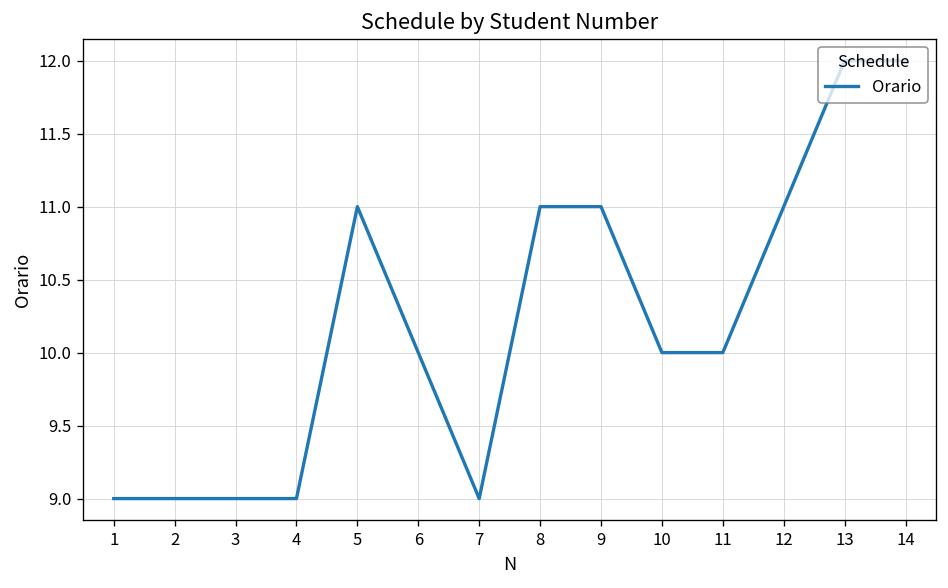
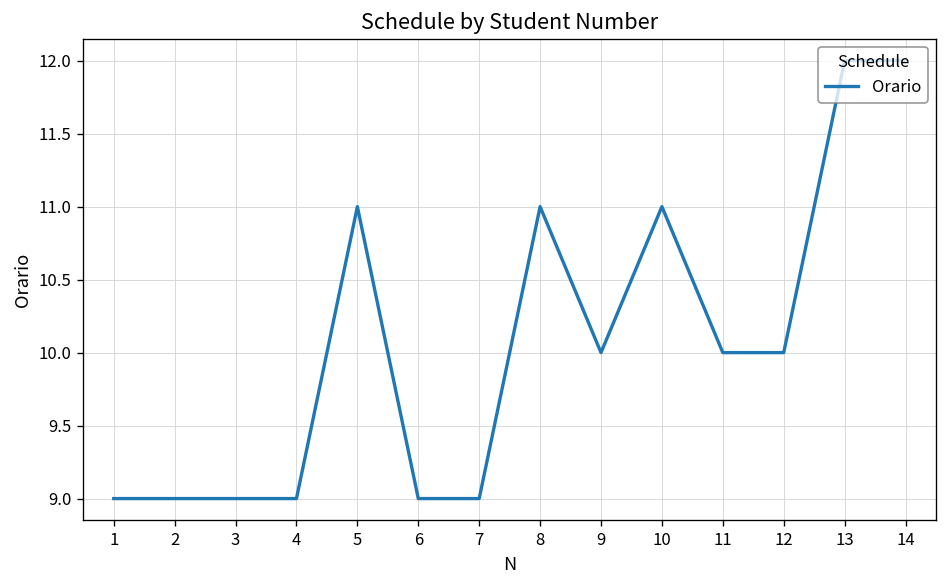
  {
    "1": 9,
    "2": 9,
    "3": 9,
    "4": 9,
    "5": 11,
-   "6": 10,
+   "6": 9,
    "7": 9,
    "8": 11,
-   "9": 11,
-   "10": 10,
+   "9": 10,
+   "10": 11,
    "11": 10,
-   "12": 11
+   "12": 10
  }
